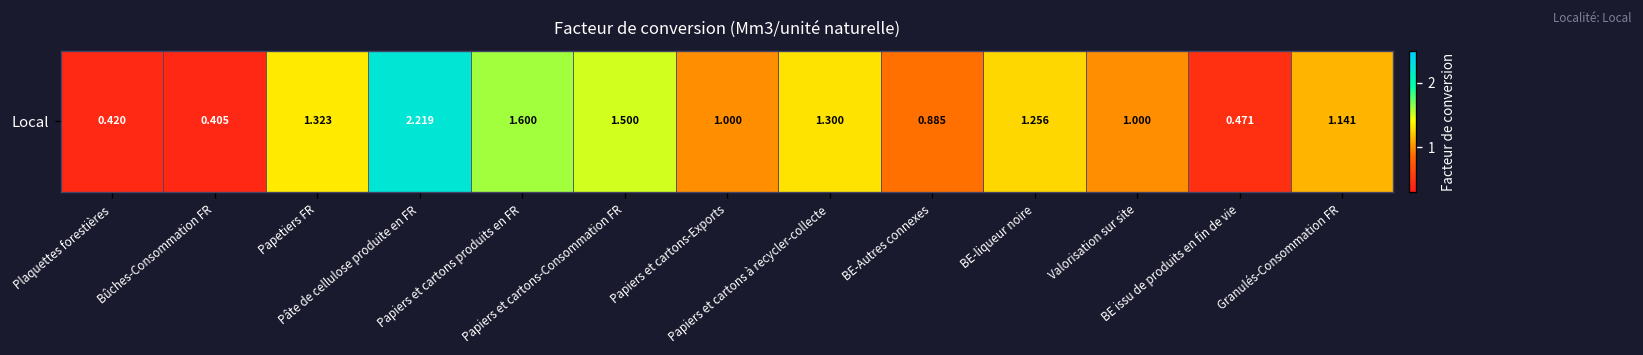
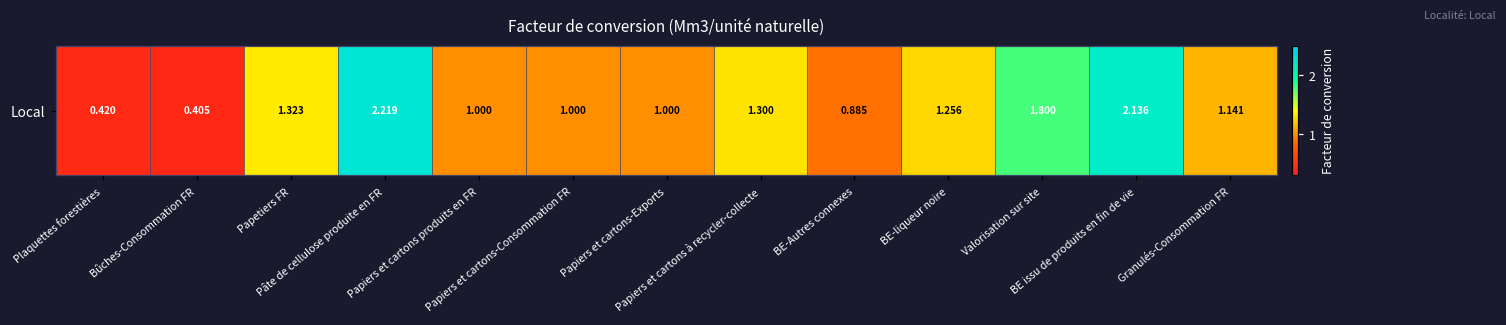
  {
    "Local": {
      "Plaquettes forestières": 0.420,
      "Bûches-Consommation FR": 0.405,
      "Papetiers FR": 1.323,
      "Pâte de cellulose produite en FR": 2.219,
-     "Papiers et cartons produits en FR": 1.600,
-     "Papiers et cartons-Consommation FR": 1.500,
+     "Papiers et cartons produits en FR": 1.000,
+     "Papiers et cartons-Consommation FR": 1.000,
      "Papiers et cartons-Exports": 1.000,
      "Papiers et cartons à recycler-collecte": 1.300,
      "BE-Autres connexes": 0.885,
      "BE-liqueur noire": 1.256,
-     "Valorisation sur site": 1.000,
-     "BE issu de produits en fin de vie": 0.471,
+     "Valorisation sur site": 1.800,
+     "BE issu de produits en fin de vie": 2.136,
      "Granulés-Consommation FR": 1.141
    }
  }
